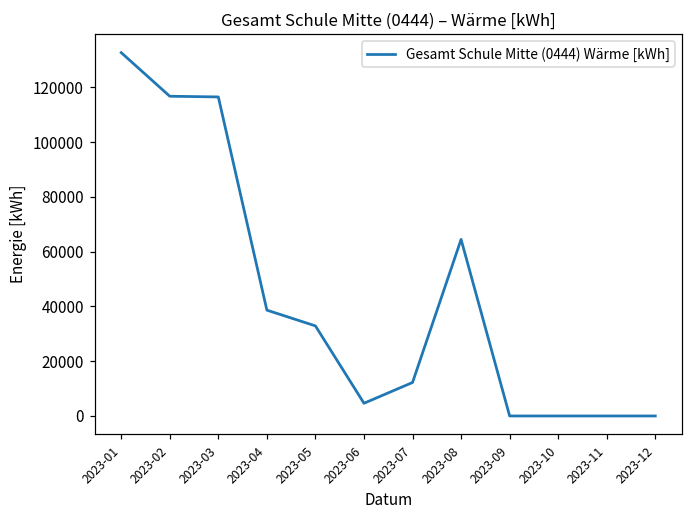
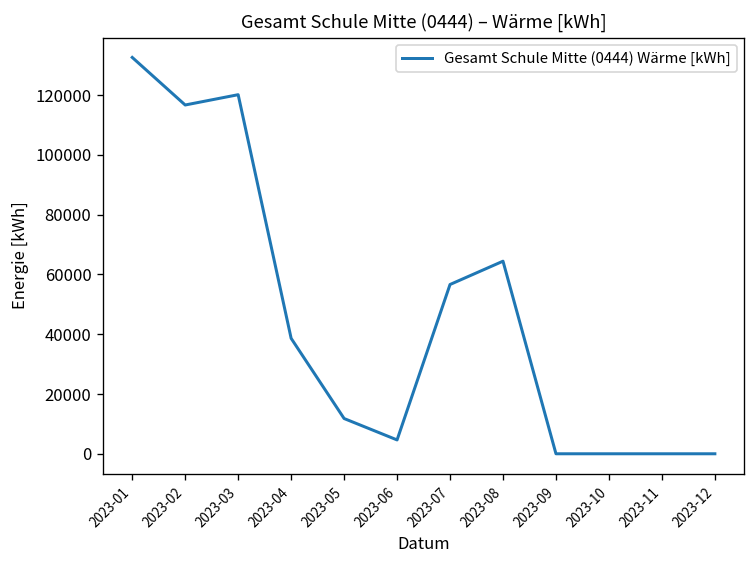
  {
    "2023-01": 133000,
    "2023-02": 117000,
-   "2023-03": 116000,
+   "2023-03": 120000,
    "2023-04": 39000,
-   "2023-05": 33000,
+   "2023-05": 12000,
    "2023-06": 5000,
-   "2023-07": 12000,
+   "2023-07": 57000,
    "2023-08": 64000,
    "2023-09": 0,
    "2023-10": 0,
    "2023-11": 0,
    "2023-12": 0
  }
